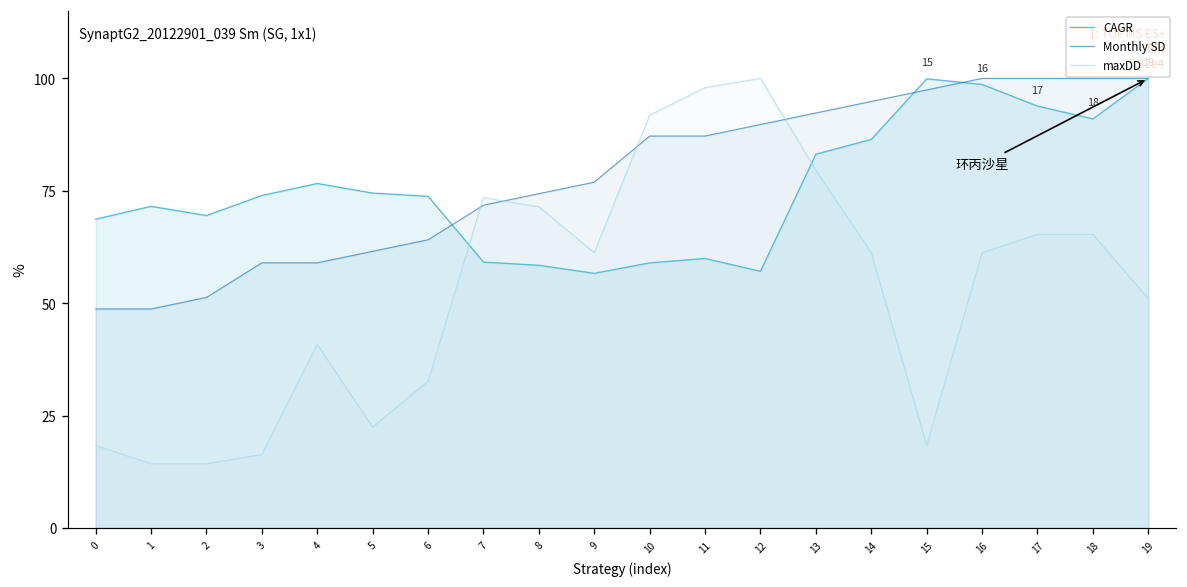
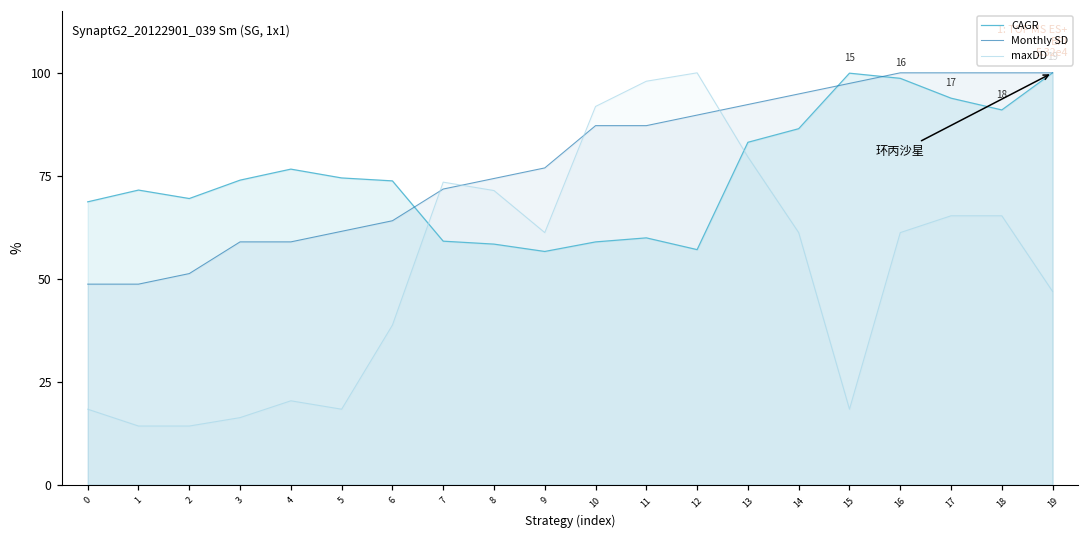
  {
    "maxDD": {
      "0": 18,
      "1": 14,
      "2": 14,
      "3": 16,
-     "4": 41,
-     "5": 22,
-     "6": 33,
+     "4": 20,
+     "5": 18,
+     "6": 39,
      "7": 73,
      "8": 71,
      "9": 61,
      "10": 92,
      "11": 98,
      "12": 100,
      "13": 80,
      "14": 61,
      "15": 18,
      "16": 61,
      "17": 65,
      "18": 65,
-     "19": 51
+     "19": 47
    }
  }
